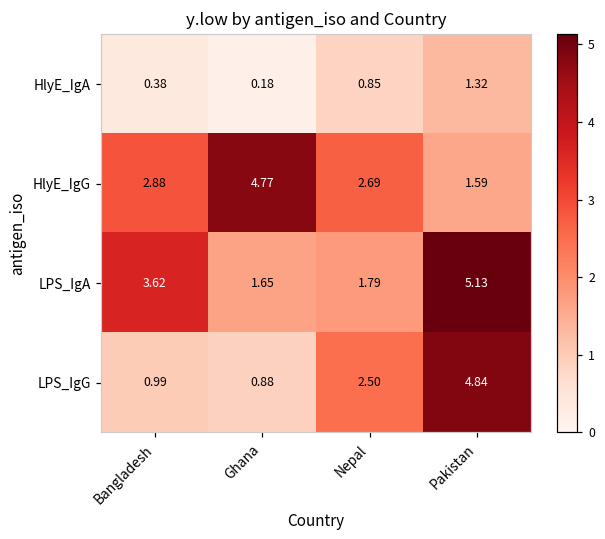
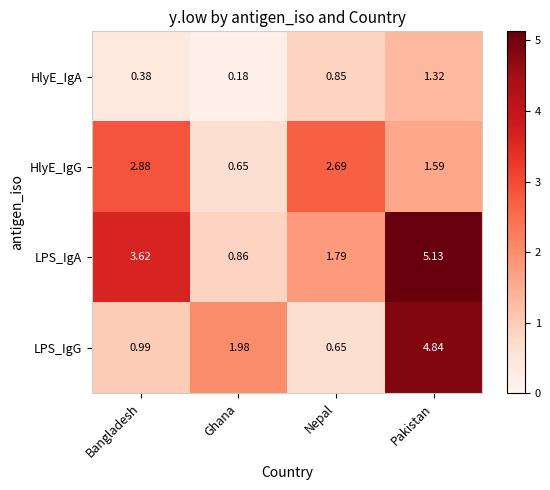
  {
    "HlyE_IgA": {
      "Bangladesh": 0.38,
      "Ghana": 0.18,
      "Nepal": 0.85,
      "Pakistan": 1.32
    },
    "HlyE_IgG": {
      "Bangladesh": 2.88,
-     "Ghana": 4.77,
+     "Ghana": 0.65,
      "Nepal": 2.69,
      "Pakistan": 1.59
    },
    "LPS_IgA": {
      "Bangladesh": 3.62,
-     "Ghana": 1.65,
+     "Ghana": 0.86,
      "Nepal": 1.79,
      "Pakistan": 5.13
    },
    "LPS_IgG": {
      "Bangladesh": 0.99,
-     "Ghana": 0.88,
-     "Nepal": 2.50,
+     "Ghana": 1.98,
+     "Nepal": 0.65,
      "Pakistan": 4.84
    }
  }
